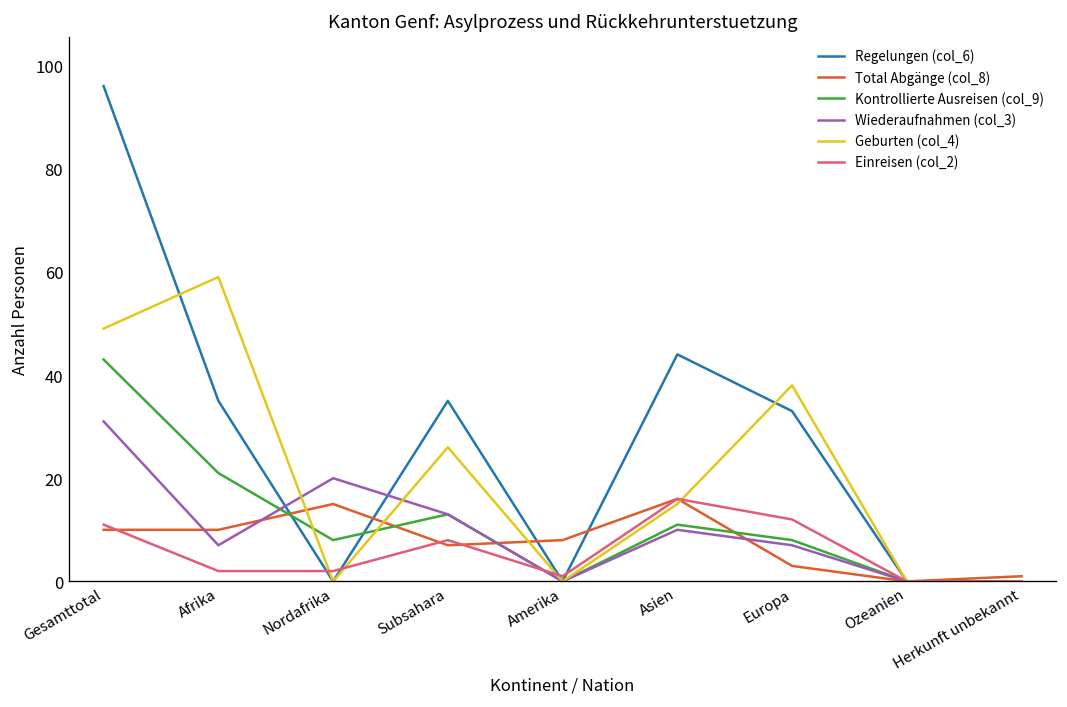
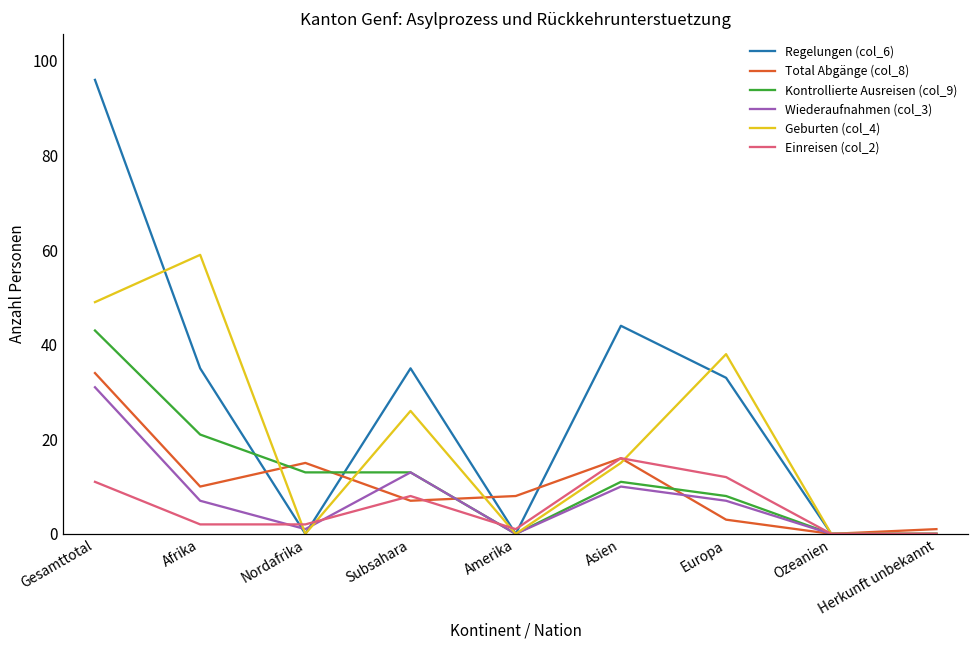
  {
    "Regelungen (col_6)": {
      "Gesamttotal": 96,
      "Afrika": 35,
      "Subsahara": 35,
      "Asien": 44,
      "Europa": 33
    },
    "Total Abgänge (col_8)": {
-     "Gesamttotal": 10,
+     "Gesamttotal": 34,
      "Afrika": 10,
      "Nordafrika": 15,
      "Subsahara": 7,
      "Amerika": 8,
      "Europa": 3,
      "Herkunft unbekannt": 1
    },
    "Kontrollierte Ausreisen (col_9)": {
      "Gesamttotal": 43,
      "Afrika": 21,
-     "Nordafrika": 8,
+     "Nordafrika": 13,
      "Asien": 11,
      "Europa": 8
    },
    "Wiederaufnahmen (col_3)": {
      "Gesamttotal": 31,
      "Afrika": 7,
-     "Nordafrika": 20,
+     "Nordafrika": 1,
      "Asien": 10,
      "Europa": 7
    },
    "Geburten (col_4)": {
      "Gesamttotal": 49,
      "Afrika": 59,
      "Subsahara": 26,
      "Asien": 15,
      "Europa": 38
    },
    "Einreisen (col_2)": {
      "Gesamttotal": 11,
      "Afrika": 2,
      "Nordafrika": 2,
      "Subsahara": 8,
      "Amerika": 1,
      "Europa": 12
    }
  }
